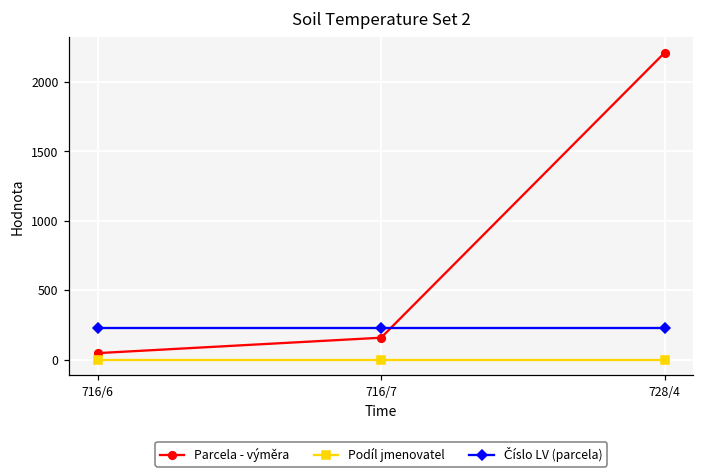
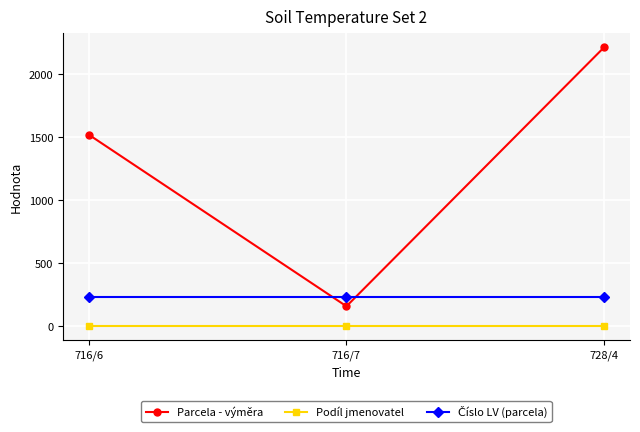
  {
    "Parcela - výměra": {
-     "716/6": 50,
+     "716/6": 1520,
      "716/7": 160,
      "728/4": 2210
    },
    "Podíl jmenovatel": {
      "716/6": 0,
      "716/7": 0,
      "728/4": 0
    },
    "Číslo LV (parcela)": {
      "716/6": 230,
      "716/7": 230,
      "728/4": 230
    }
  }
